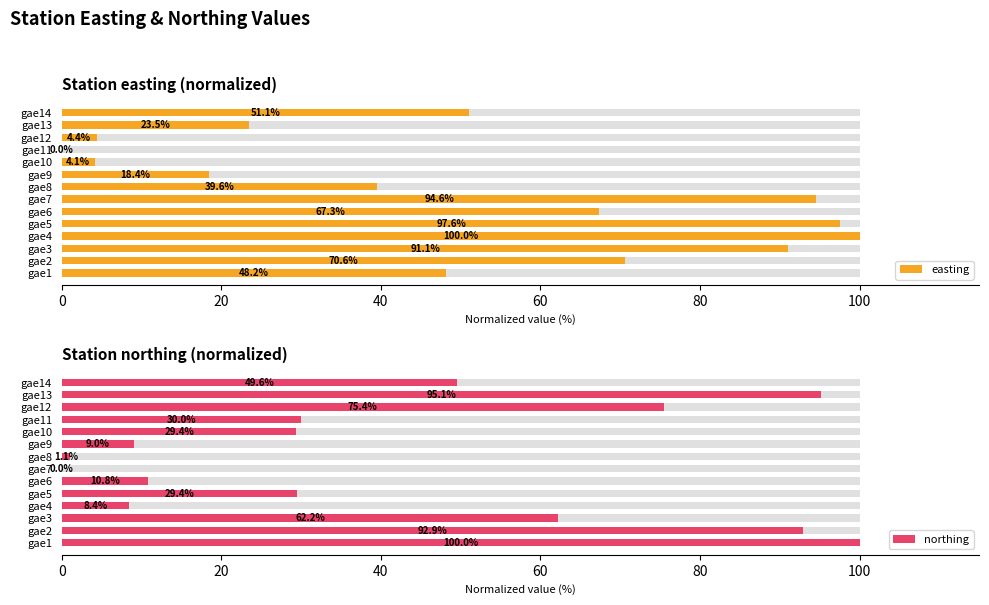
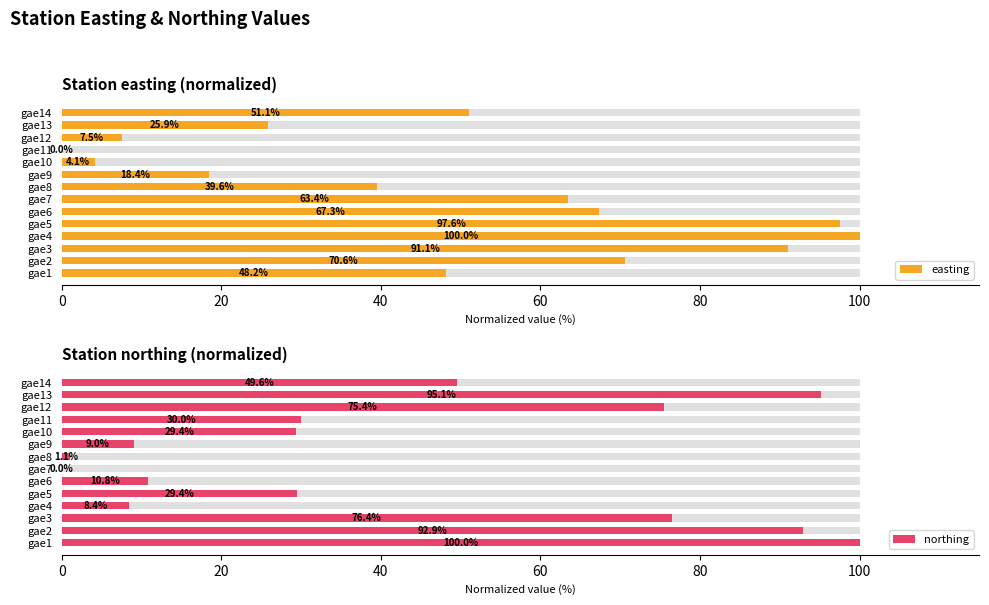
  {
    "Station easting (normalized)": {
      "easting": {
-       "gae13": "23.5%",
-       "gae12": "4.4%",
+       "gae13": "25.9%",
+       "gae12": "7.5%",
        "gae11": "0.0%",
-       "gae7": "94.6%",
+       "gae7": "63.4%",
        "gae4": "100.0%"
      }
    },
    "Station northing (normalized)": {
      "northing": {
        "gae7": "0.0%",
-       "gae3": "62.2%",
+       "gae3": "76.4%",
        "gae1": "100.0%"
      }
    }
  }
